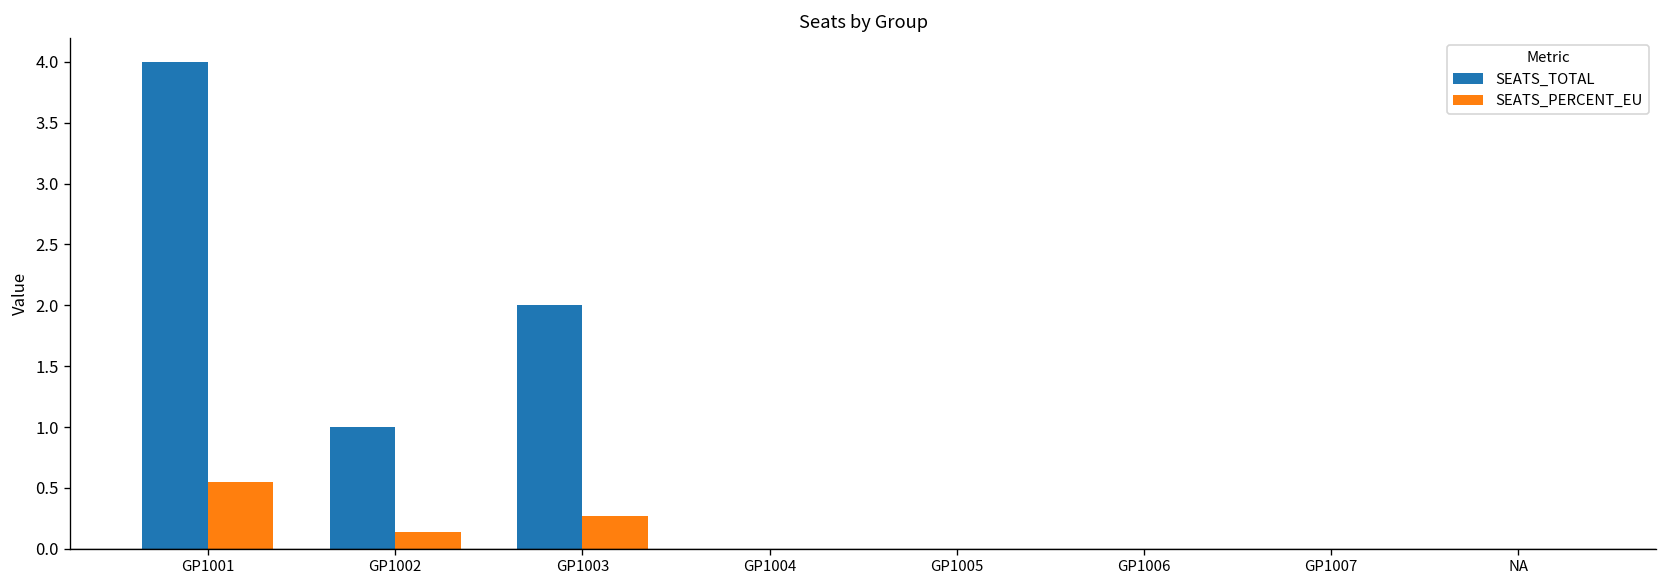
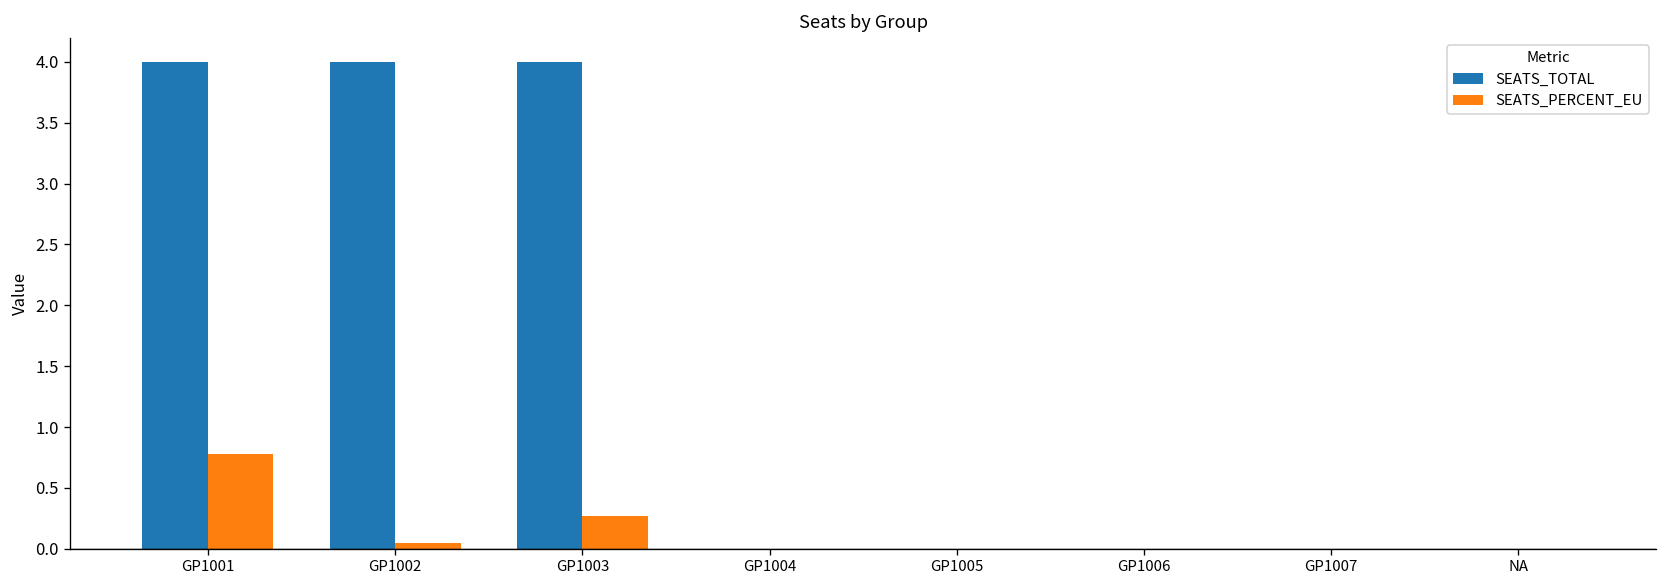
  {
    "SEATS_TOTAL": {
      "GP1001": 4,
-     "GP1002": 1,
-     "GP1003": 2,
+     "GP1002": 4,
+     "GP1003": 4,
      "GP1004": 0,
      "GP1005": 0,
      "GP1006": 0,
      "GP1007": 0,
      "NA": 0
    },
    "SEATS_PERCENT_EU": {
-     "GP1001": 0.55,
-     "GP1002": 0.14,
+     "GP1001": 0.78,
+     "GP1002": 0.05,
      "GP1003": 0.27,
      "GP1004": 0.00,
      "GP1005": 0.00,
      "GP1006": 0.00,
      "GP1007": 0.00,
      "NA": 0.00
    }
  }
